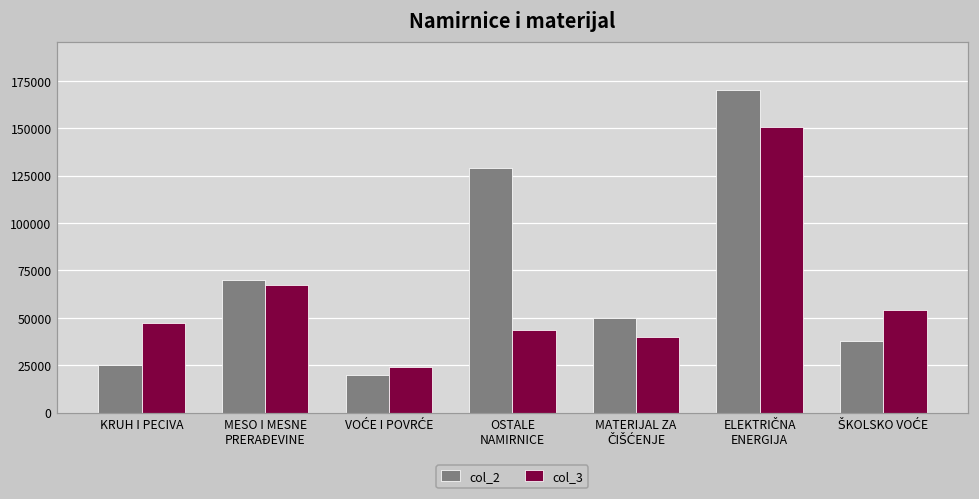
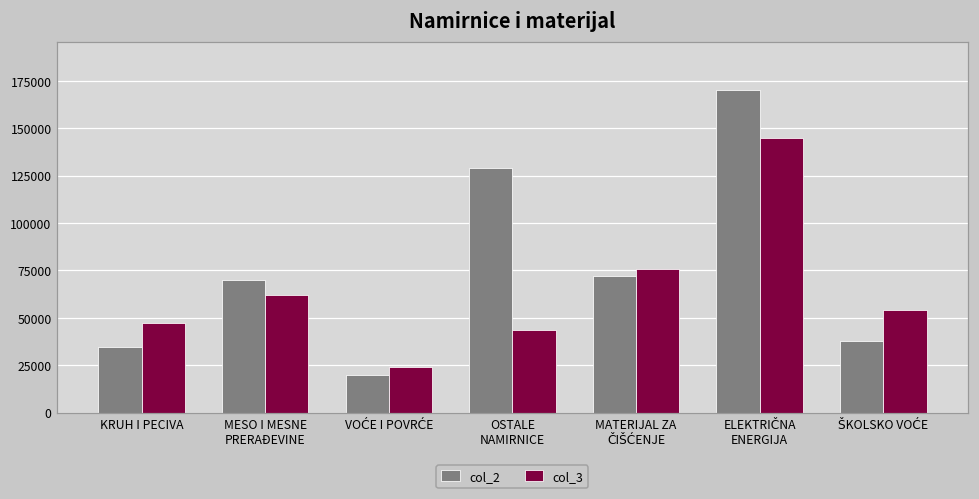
  {
    "col_2": {
-     "KRUH I PECIVA": 25000,
+     "KRUH I PECIVA": 35000,
      "MESO I MESNE PRERAĐEVINE": 70000,
      "VOĆE I POVRĆE": 20000,
      "OSTALE NAMIRNICE": 129000,
-     "MATERIJAL ZA ČIŠĆENJE": 50000,
+     "MATERIJAL ZA ČIŠĆENJE": 72000,
      "ELEKTRIČNA ENERGIJA": 170000,
      "ŠKOLSKO VOĆE": 38000
    },
    "col_3": {
      "KRUH I PECIVA": 47000,
-     "MESO I MESNE PRERAĐEVINE": 67000,
+     "MESO I MESNE PRERAĐEVINE": 62000,
      "VOĆE I POVRĆE": 24000,
      "OSTALE NAMIRNICE": 44000,
-     "MATERIJAL ZA ČIŠĆENJE": 40000,
-     "ELEKTRIČNA ENERGIJA": 150000,
+     "MATERIJAL ZA ČIŠĆENJE": 76000,
+     "ELEKTRIČNA ENERGIJA": 145000,
      "ŠKOLSKO VOĆE": 54000
    }
  }
